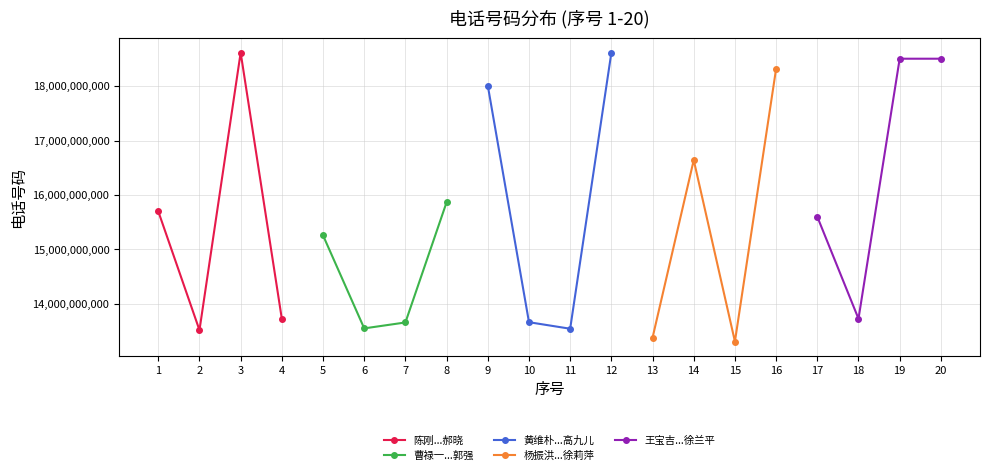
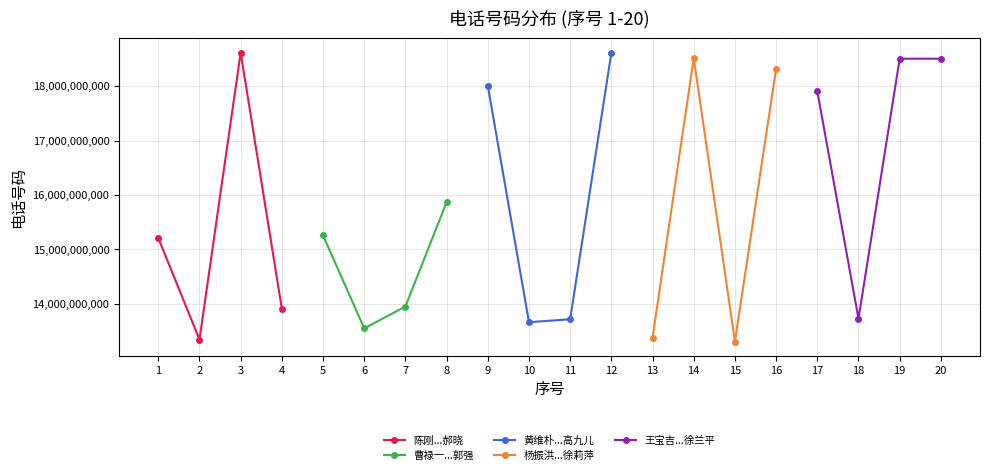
  {
    "陈刚...郝晓": {
-     "1": "15,700,000,000",
-     "2": "13,500,000,000",
+     "1": "15,200,000,000",
+     "2": "13,300,000,000",
      "3": "18,600,000,000",
-     "4": "13,700,000,000"
+     "4": "13,900,000,000"
    },
    "曹禄一...郭强": {
      "5": "15,300,000,000",
      "6": "13,600,000,000",
-     "7": "13,700,000,000",
+     "7": "14,000,000,000",
      "8": "15,900,000,000"
    },
    "黄维朴...高九儿": {
      "9": "18,000,000,000",
      "10": "13,700,000,000",
-     "11": "13,500,000,000",
+     "11": "13,700,000,000",
      "12": "18,600,000,000"
    },
    "杨振洪...徐莉萍": {
      "13": "13,400,000,000",
-     "14": "16,600,000,000",
+     "14": "18,500,000,000",
      "15": "13,300,000,000",
      "16": "18,300,000,000"
    },
    "王宝吉...徐兰平": {
-     "17": "15,600,000,000",
+     "17": "17,900,000,000",
      "18": "13,700,000,000",
      "19": "18,500,000,000",
      "20": "18,500,000,000"
    }
  }
